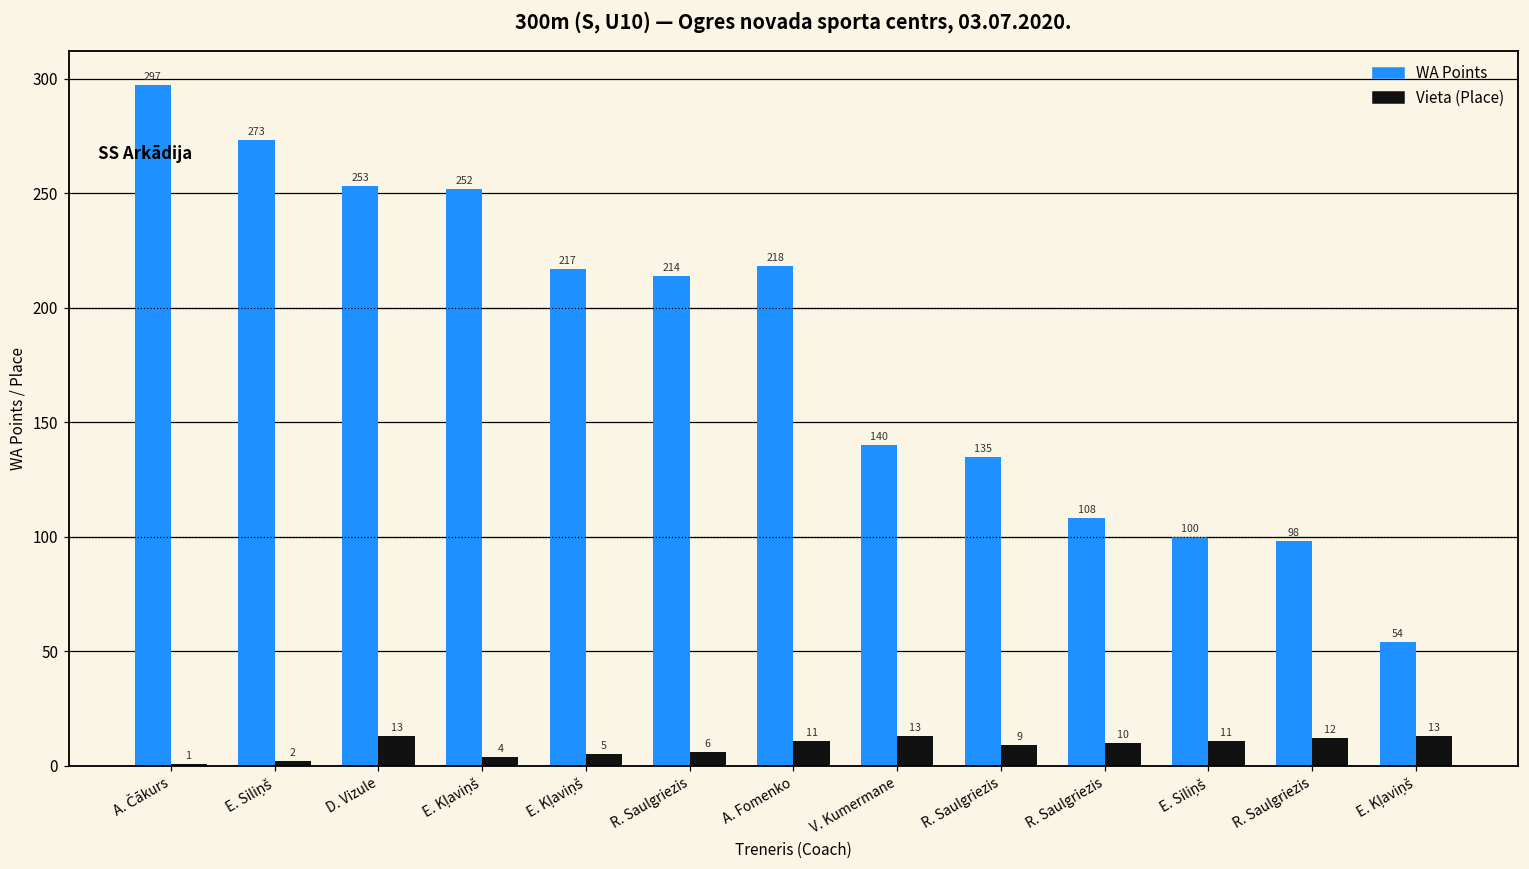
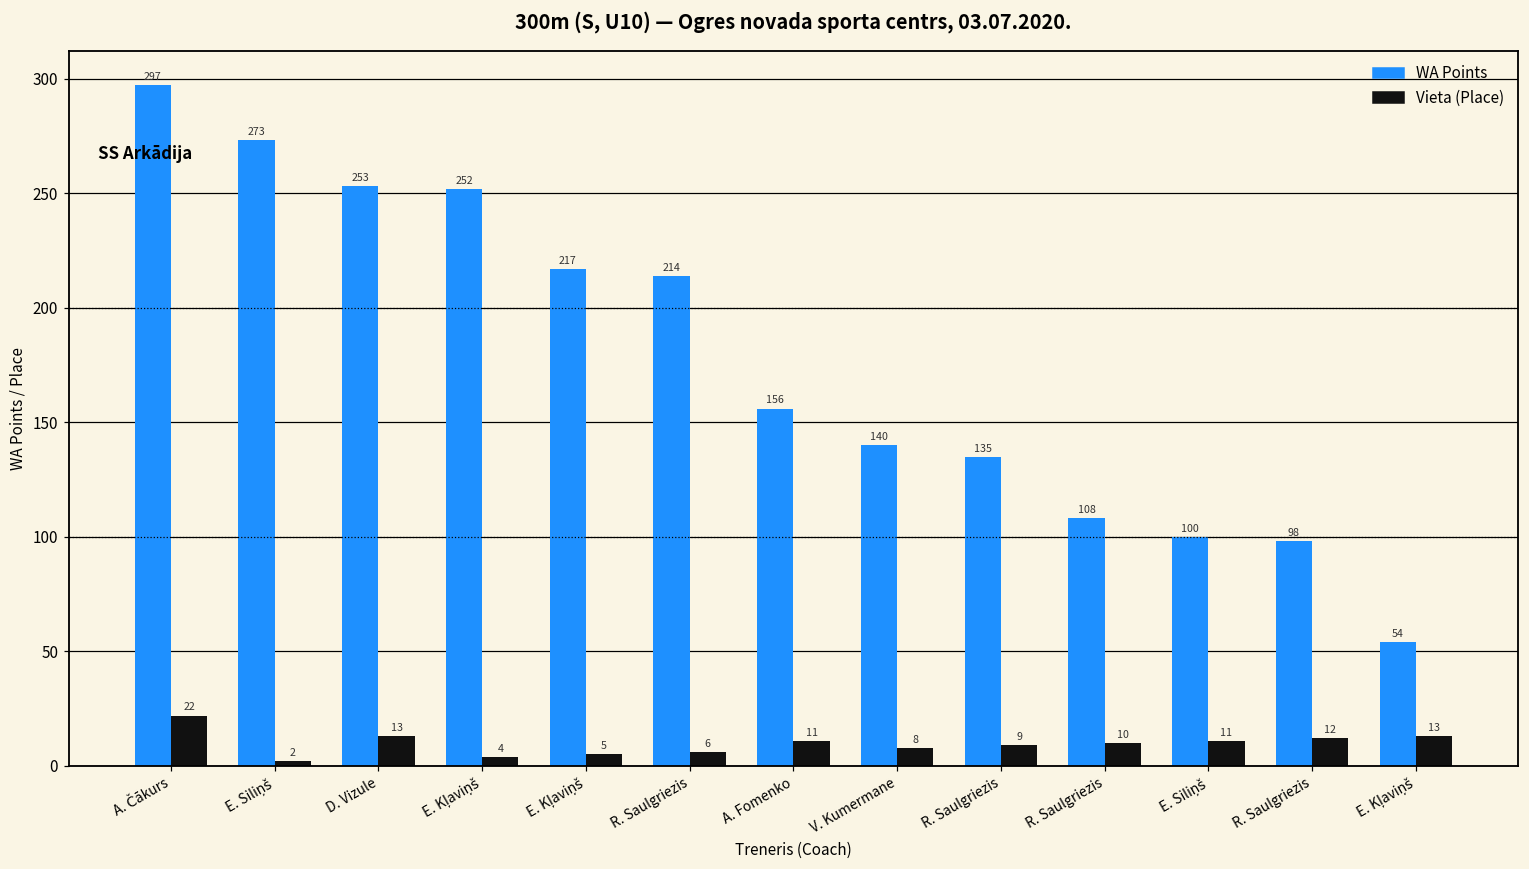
  {
    "WA Points": {
      "A. Čākurs": 297,
      "D. Vizule": 253,
-     "A. Fomenko": 218,
+     "A. Fomenko": 156,
      "V. Kumermane": 140
    },
    "Vieta (Place)": {
-     "A. Čākurs": 1,
+     "A. Čākurs": 22,
      "D. Vizule": 13,
      "A. Fomenko": 11,
-     "V. Kumermane": 13
+     "V. Kumermane": 8
    }
  }
